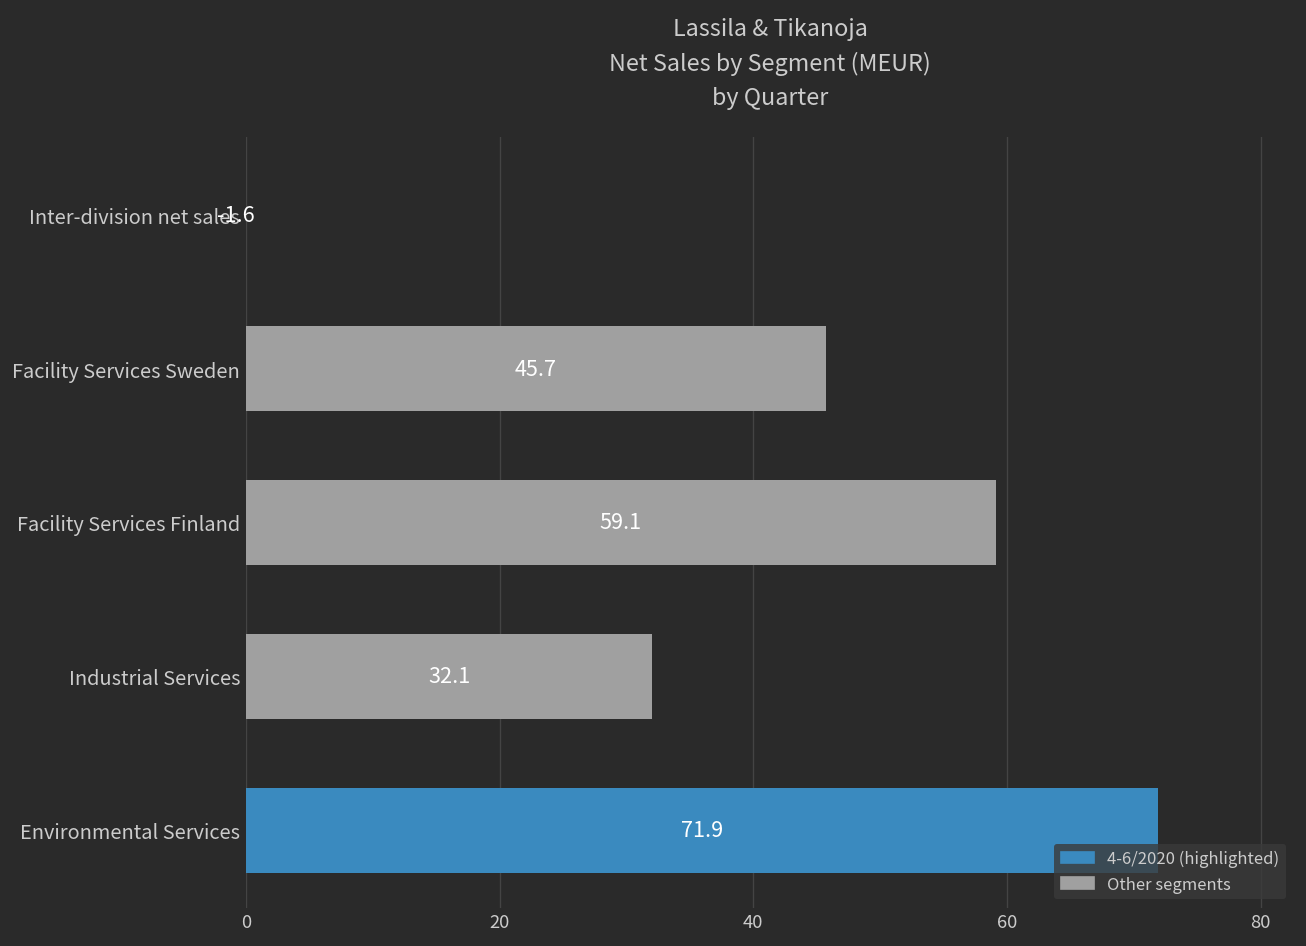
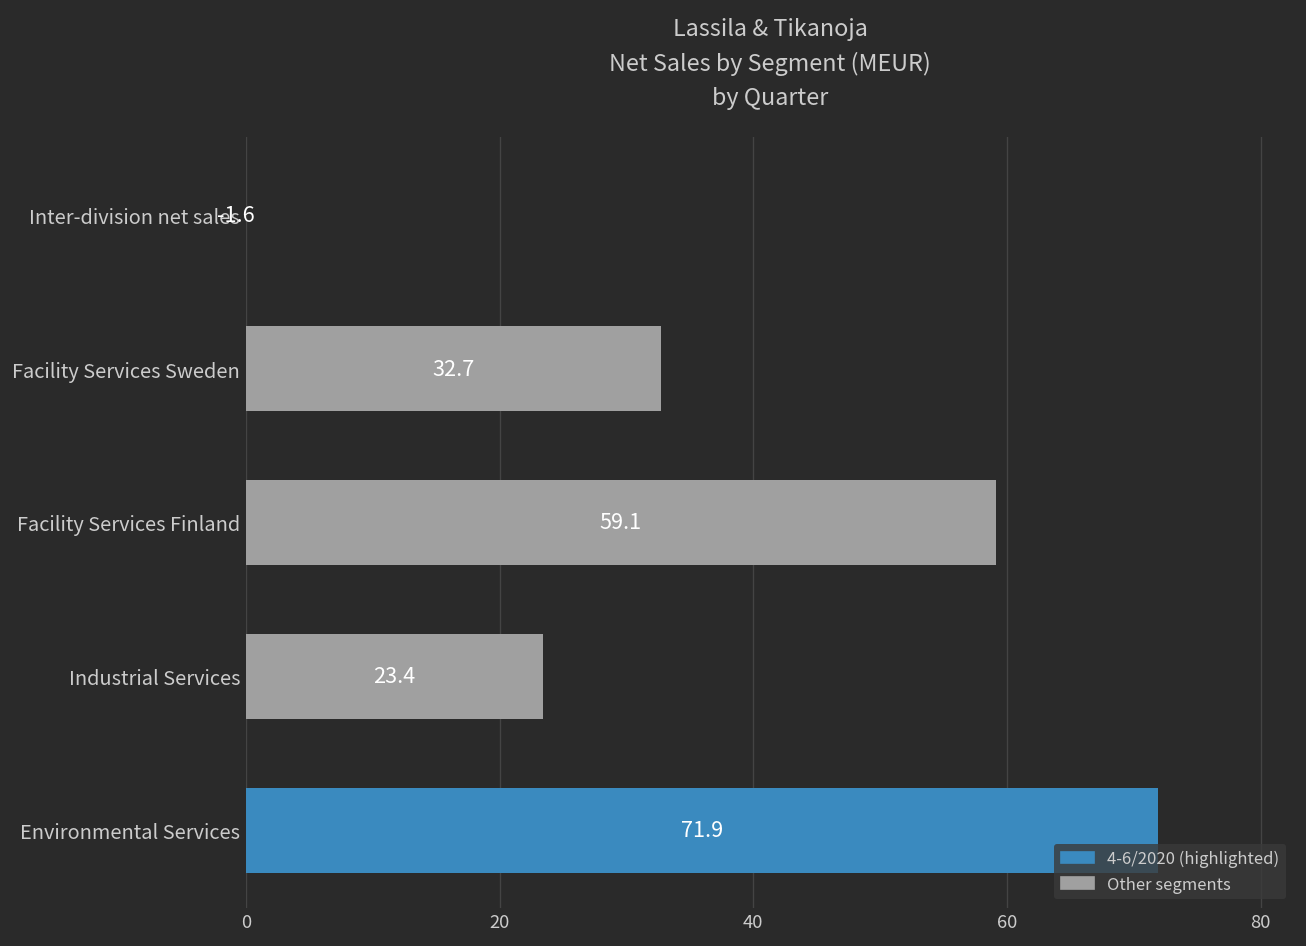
  {
-   "Facility Services Sweden": 45.7,
+   "Facility Services Sweden": 32.7,
    "Facility Services Finland": 59.1,
-   "Industrial Services": 32.1,
+   "Industrial Services": 23.4,
    "Environmental Services": 71.9
  }
